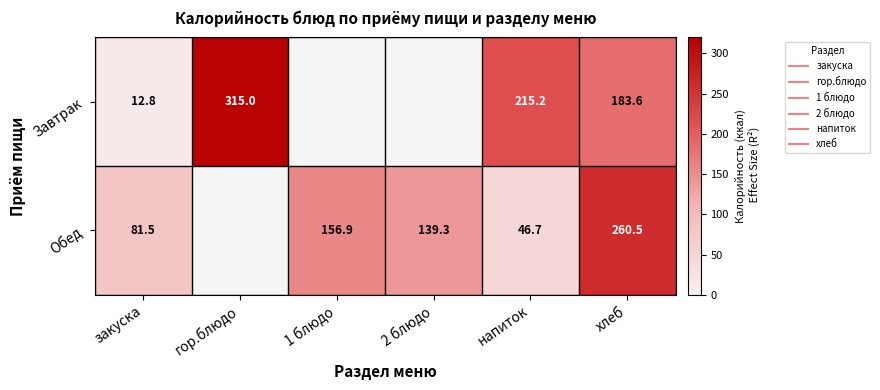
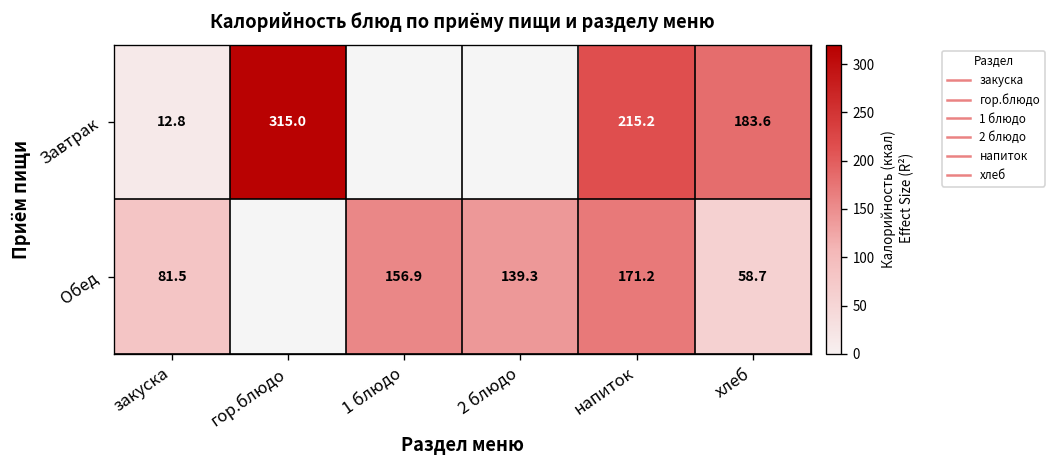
  {
    "Завтрак": {
      "закуска": 12.8,
      "гор.блюдо": 315.0,
      "напиток": 215.2,
      "хлеб": 183.6
    },
    "Обед": {
      "закуска": 81.5,
      "1 блюдо": 156.9,
      "2 блюдо": 139.3,
-     "напиток": 46.7,
-     "хлеб": 260.5
+     "напиток": 171.2,
+     "хлеб": 58.7
    }
  }
